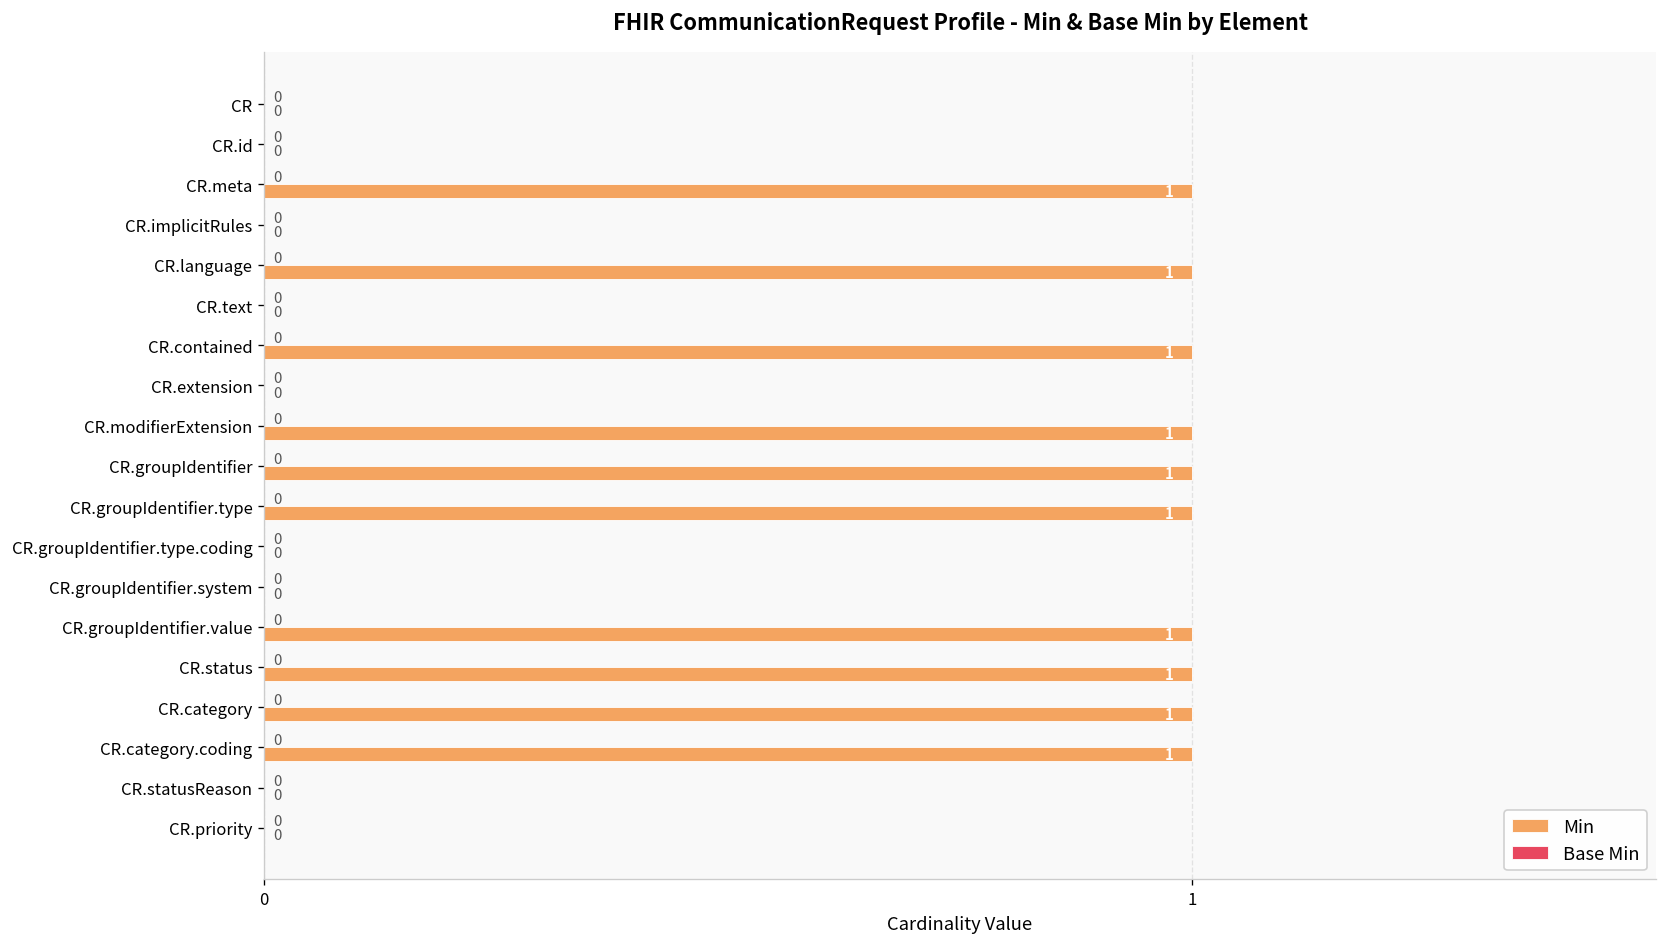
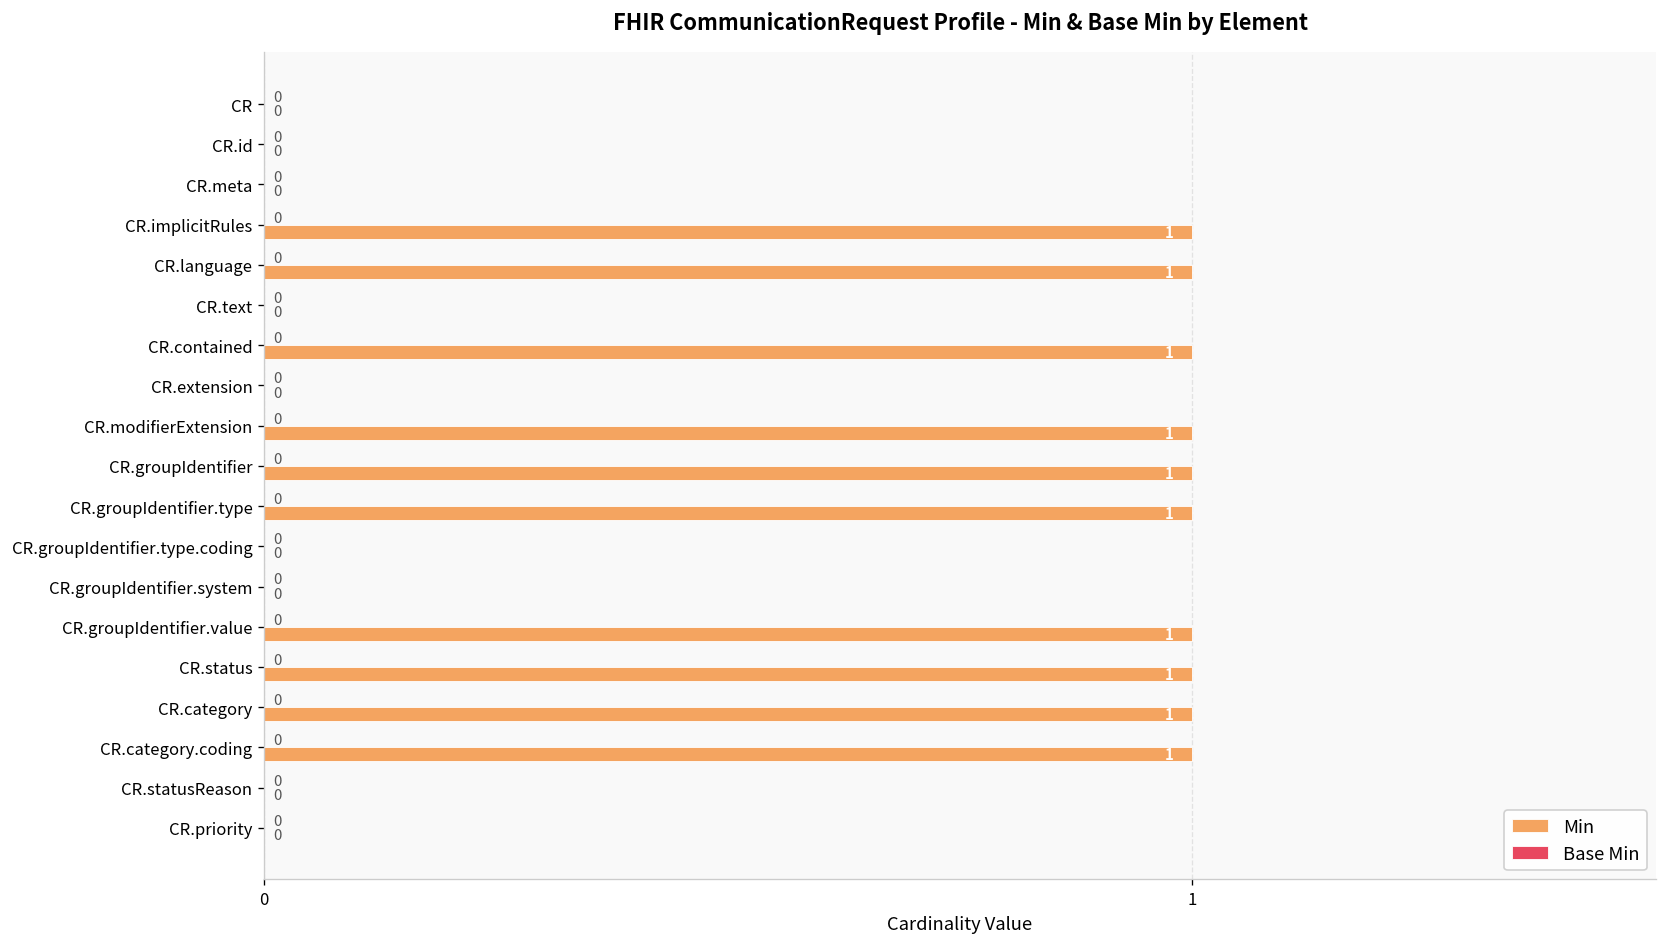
  {
    "Min": {
      "CR": 0,
      "CR.id": 0,
-     "CR.meta": 1,
-     "CR.implicitRules": 0,
+     "CR.meta": 0,
+     "CR.implicitRules": 1,
      "CR.language": 1,
      "CR.text": 0,
      "CR.contained": 1,
      "CR.extension": 0,
      "CR.modifierExtension": 1,
      "CR.groupIdentifier": 1,
      "CR.groupIdentifier.type": 1,
      "CR.groupIdentifier.type.coding": 0,
      "CR.groupIdentifier.system": 0,
      "CR.groupIdentifier.value": 1,
      "CR.status": 1,
      "CR.category": 1,
      "CR.category.coding": 1,
      "CR.statusReason": 0,
      "CR.priority": 0
    },
    "Base Min": {
      "CR": 0,
      "CR.id": 0,
      "CR.meta": 0,
      "CR.implicitRules": 0,
      "CR.language": 0,
      "CR.text": 0,
      "CR.contained": 0,
      "CR.extension": 0,
      "CR.modifierExtension": 0,
      "CR.groupIdentifier": 0,
      "CR.groupIdentifier.type": 0,
      "CR.groupIdentifier.type.coding": 0,
      "CR.groupIdentifier.system": 0,
      "CR.groupIdentifier.value": 0,
      "CR.status": 0,
      "CR.category": 0,
      "CR.category.coding": 0,
      "CR.statusReason": 0,
      "CR.priority": 0
    }
  }
